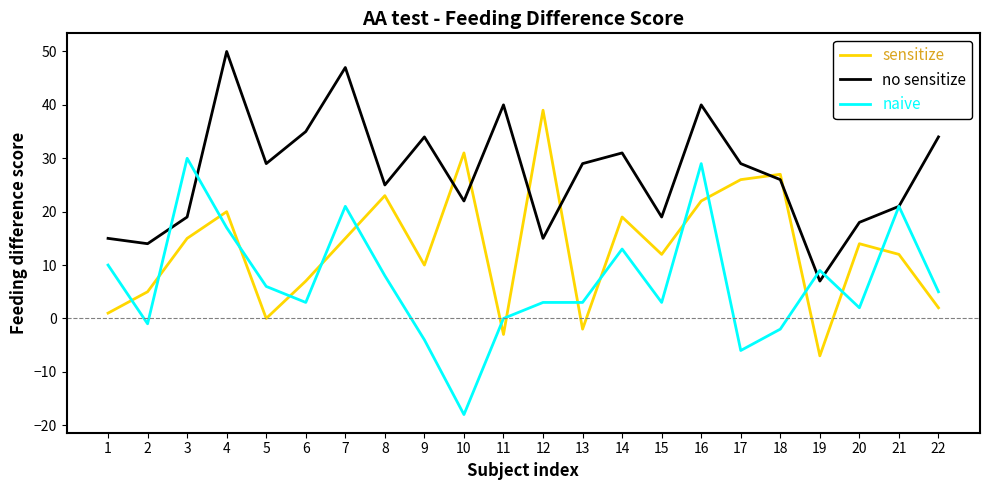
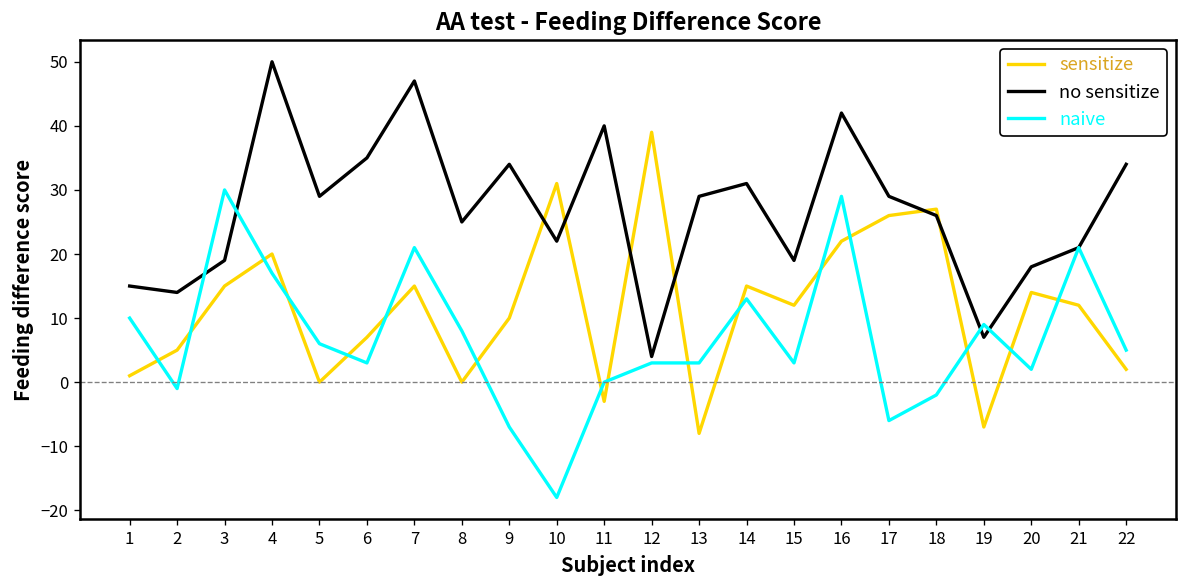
  {
    "sensitize": {
      "1": 1,
      "2": 5,
      "3": 15,
      "4": 20,
      "5": 0,
      "6": 7,
      "7": 15,
-     "8": 23,
+     "8": 0,
      "9": 10,
      "10": 31,
      "11": -3,
      "12": 39,
-     "13": -2,
-     "14": 19,
+     "13": -8,
+     "14": 15,
      "15": 12,
      "16": 22,
      "17": 26,
      "18": 27,
      "19": -7,
      "20": 14,
      "21": 12,
      "22": 2
    },
    "no sensitize": {
      "1": 15,
      "2": 14,
      "3": 19,
      "4": 50,
      "5": 29,
      "6": 35,
      "7": 47,
      "8": 25,
      "9": 34,
      "10": 22,
      "11": 40,
-     "12": 15,
+     "12": 4,
      "13": 29,
      "14": 31,
      "15": 19,
-     "16": 40,
+     "16": 42,
      "17": 29,
      "18": 26,
      "19": 7,
      "20": 18,
      "22": 34
    },
    "naive": {
      "1": 10,
      "2": -1,
      "3": 30,
      "4": 17,
      "5": 6,
      "6": 3,
      "7": 21,
      "8": 8,
-     "9": -4,
+     "9": -7,
      "10": -18,
      "11": 0,
      "12": 3,
      "13": 3,
      "14": 13,
      "15": 3,
      "16": 29,
      "17": -6,
      "18": -2,
      "19": 9,
      "20": 2,
      "22": 5
    }
  }
